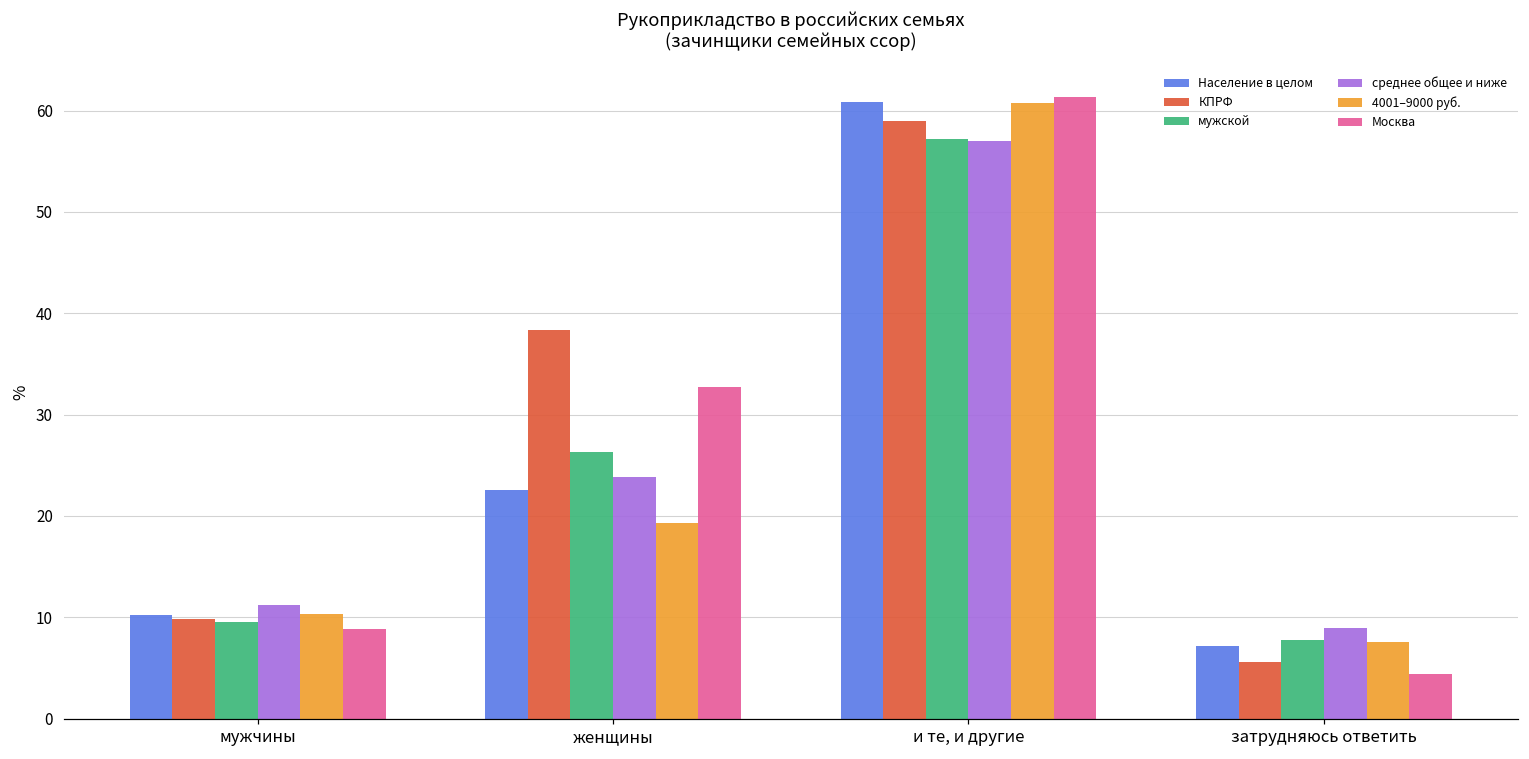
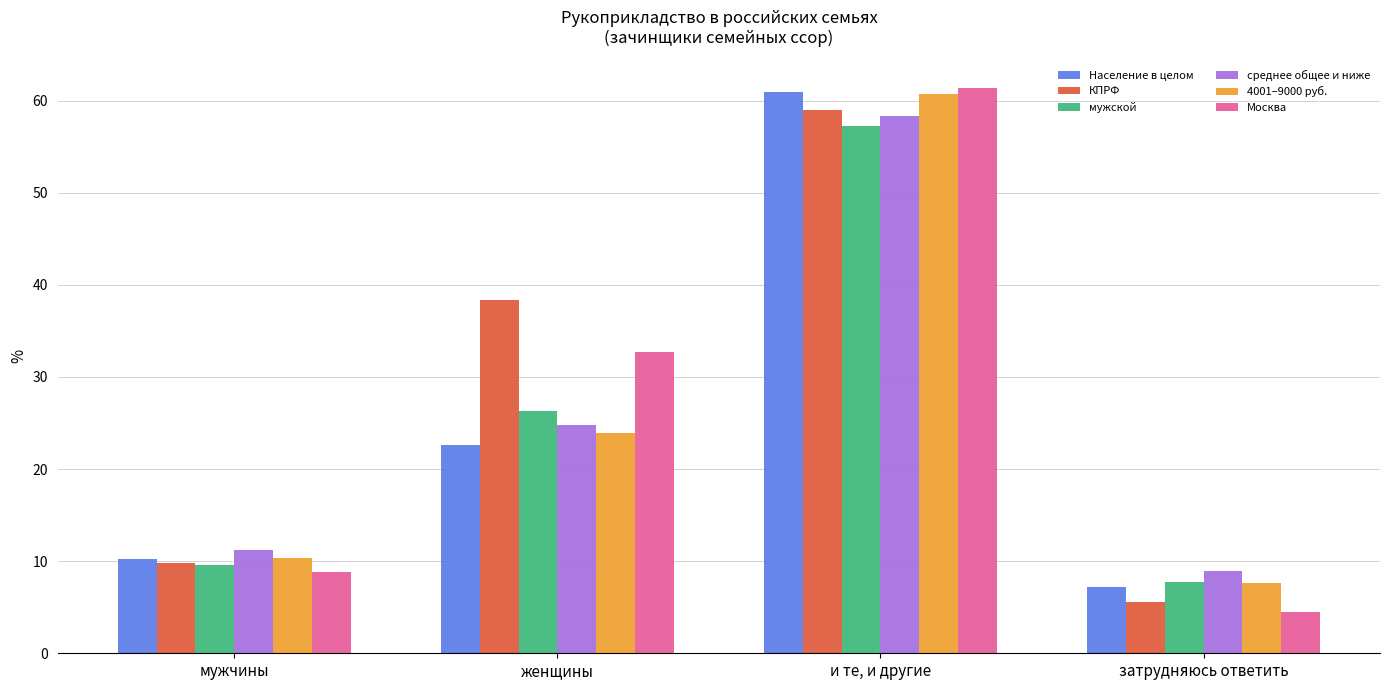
  {
    "Население в целом": {
      "мужчины": 10,
      "женщины": 23,
      "и те, и другие": 61,
      "затрудняюсь ответить": 7
    },
    "КПРФ": {
      "мужчины": 10,
      "женщины": 38,
      "и те, и другие": 59,
      "затрудняюсь ответить": 6
    },
    "мужской": {
      "мужчины": 10,
      "женщины": 26,
      "и те, и другие": 57,
      "затрудняюсь ответить": 8
    },
    "среднее общее и ниже": {
      "мужчины": 11,
-     "женщины": 24,
-     "и те, и другие": 57,
+     "женщины": 25,
+     "и те, и другие": 58,
      "затрудняюсь ответить": 9
    },
    "4001–9000 руб.": {
      "мужчины": 10,
-     "женщины": 19,
+     "женщины": 24,
      "и те, и другие": 61,
      "затрудняюсь ответить": 8
    },
    "Москва": {
      "мужчины": 9,
      "женщины": 33,
      "и те, и другие": 61,
      "затрудняюсь ответить": 4
    }
  }
